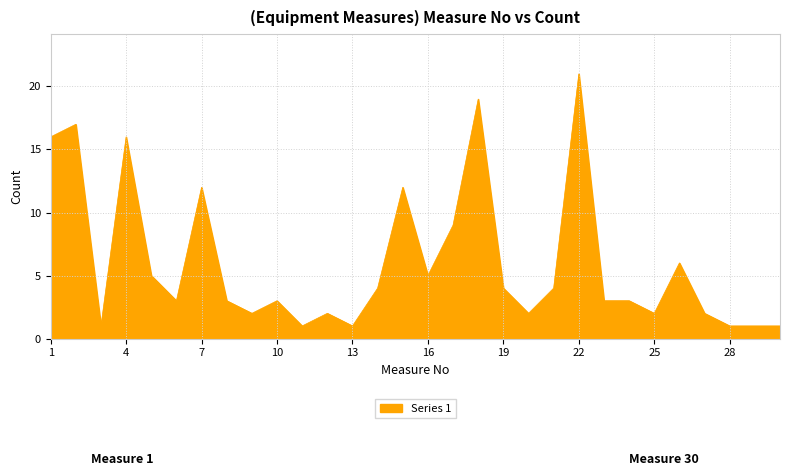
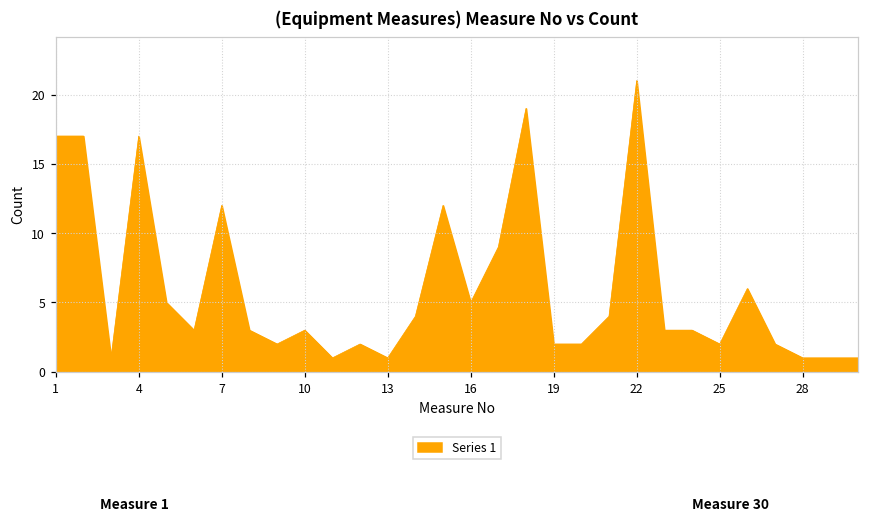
  {
-   "1": 16,
-   "4": 16,
+   "1": 17,
+   "4": 17,
    "7": 12,
    "10": 3,
    "13": 1,
    "16": 5,
-   "19": 4,
+   "19": 2,
    "22": 21,
    "25": 2,
    "28": 1
  }
